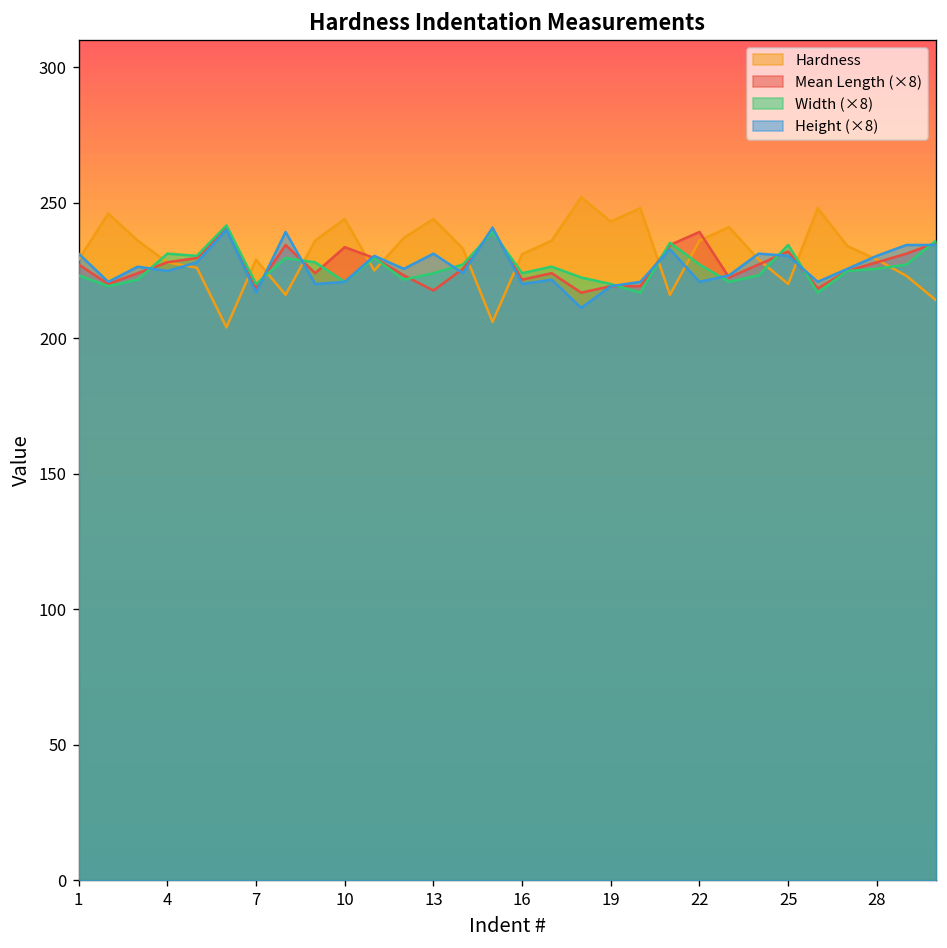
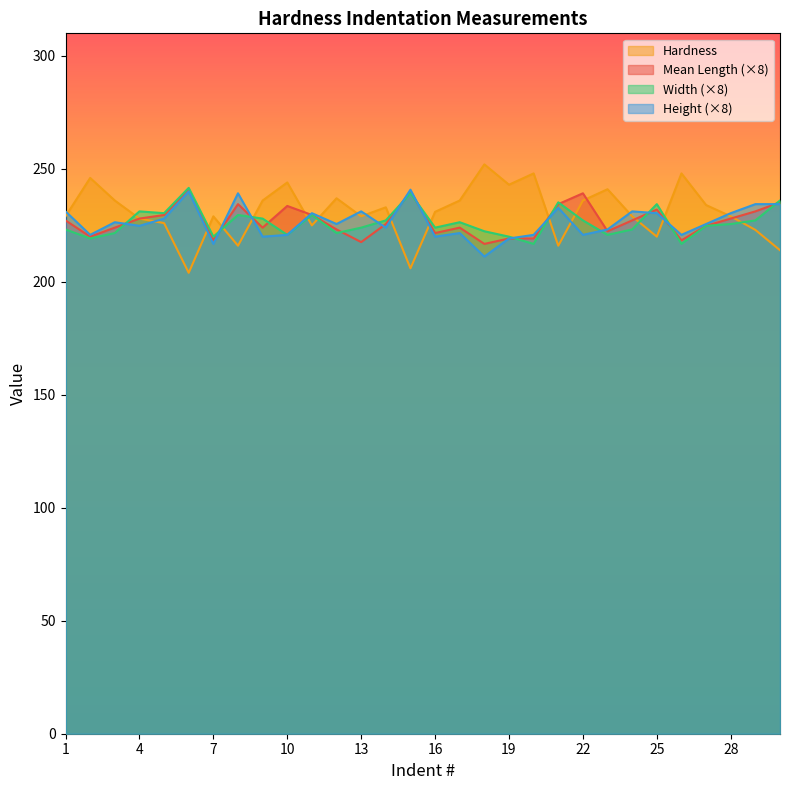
  {
    "Hardness": {
      "1": 229,
      "7": 229,
      "10": 244,
-     "13": 244,
+     "13": 229,
      "16": 231,
      "19": 243,
      "22": 236,
      "25": 220
    },
    "Mean Length (×8)": {
      "1": 227,
      "7": 218,
      "10": 234,
      "13": 218,
      "16": 222,
      "22": 239,
      "25": 232
    },
    "Width (×8)": {
      "1": 223,
      "4": 231,
      "7": 220,
      "13": 224,
      "16": 224,
      "22": 227,
      "25": 234,
      "28": 226
    },
    "Height (×8)": {
      "1": 231,
      "4": 225,
      "7": 217,
      "13": 231,
      "16": 220,
      "22": 221,
      "25": 230,
      "28": 230
    }
  }
